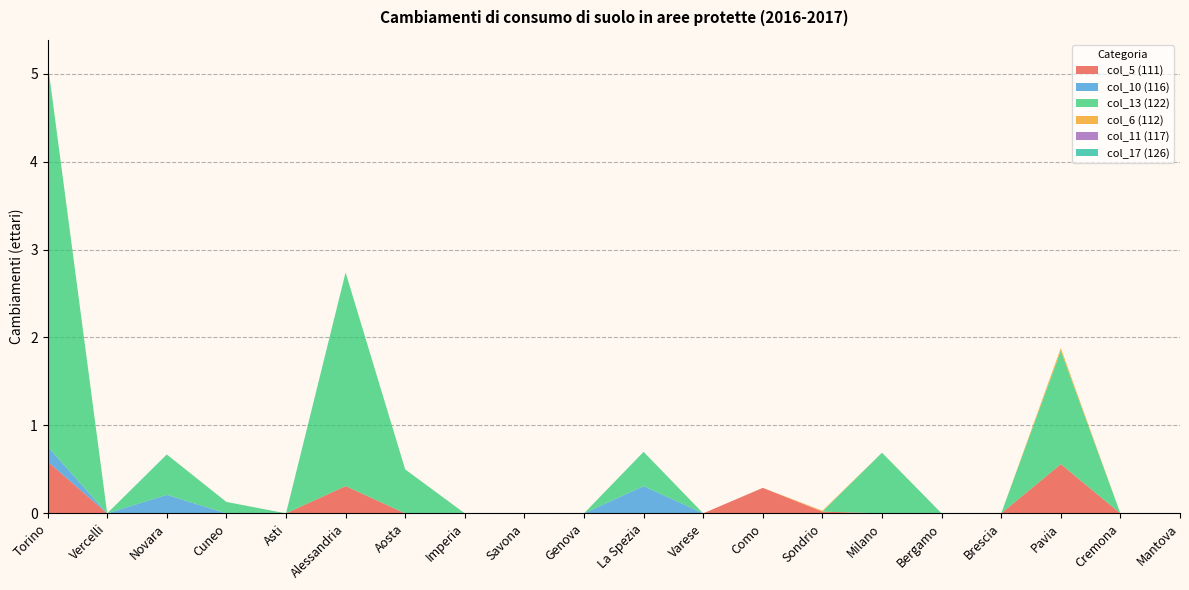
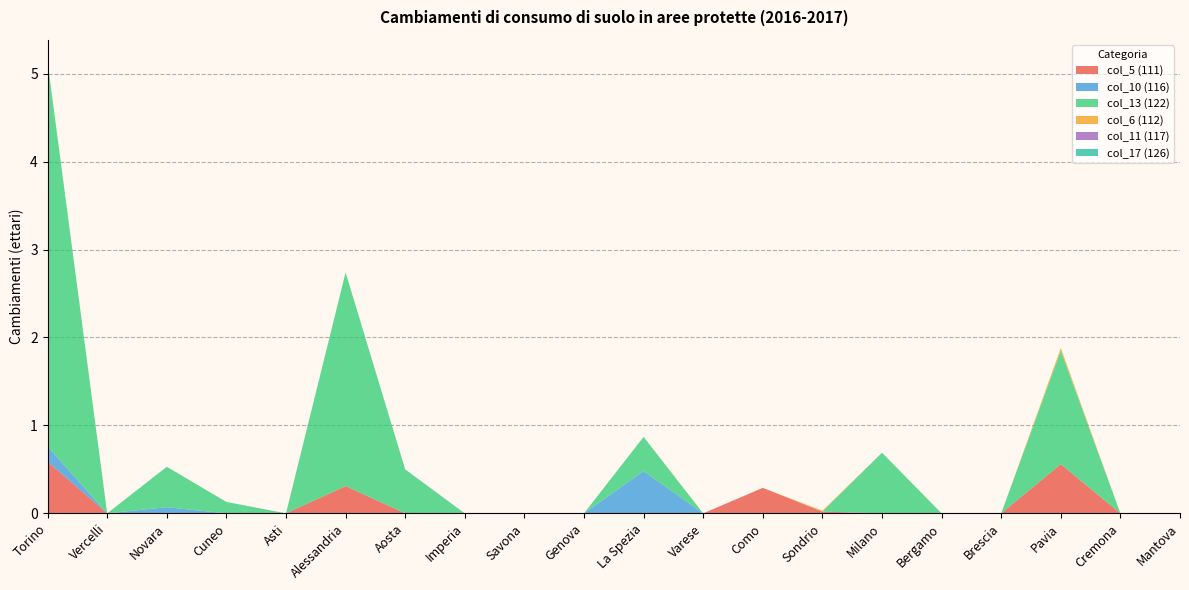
  {
    "col_5 (111)": {
      "Torino": 0.6,
      "Novara": 0.0,
      "La Spezia": 0.0
    },
    "col_10 (116)": {
      "Torino": 0.2,
-     "Novara": 0.2,
-     "La Spezia": 0.3
+     "Novara": 0.1,
+     "La Spezia": 0.5
    }
  }
